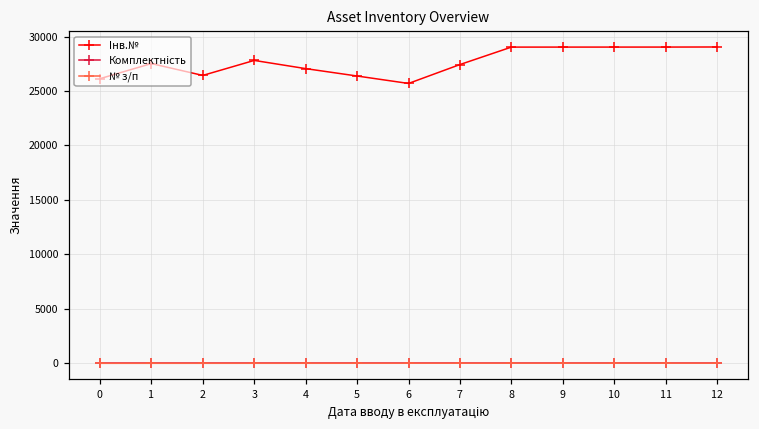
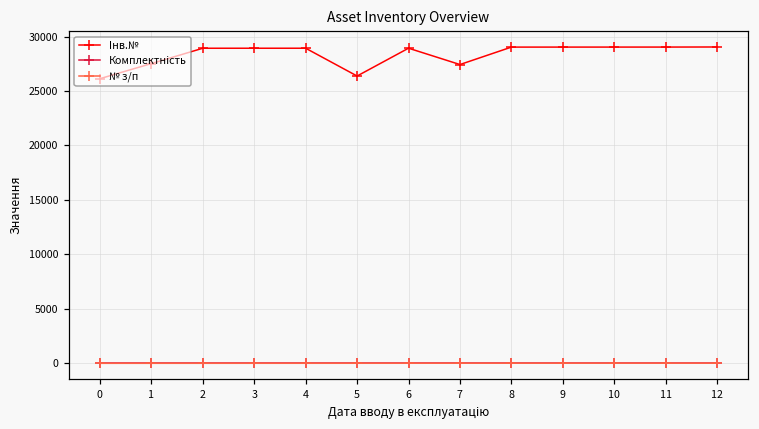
  {
    "Інв.№": {
-     "2": 26000,
-     "3": 28000,
-     "4": 27000,
+     "2": 29000,
+     "3": 29000,
+     "4": 29000,
      "5": 26000,
-     "6": 26000,
+     "6": 29000,
      "7": 27000,
      "8": 29000,
      "9": 29000,
      "10": 29000,
      "11": 29000,
      "12": 29000
    },
    "№ з/п": {
      "0": 0,
      "1": 0,
      "2": 0,
      "3": 0,
      "4": 0,
      "5": 0,
      "6": 0,
      "7": 0,
      "8": 0,
      "9": 0,
      "10": 0,
      "11": 0,
      "12": 0
    }
  }
